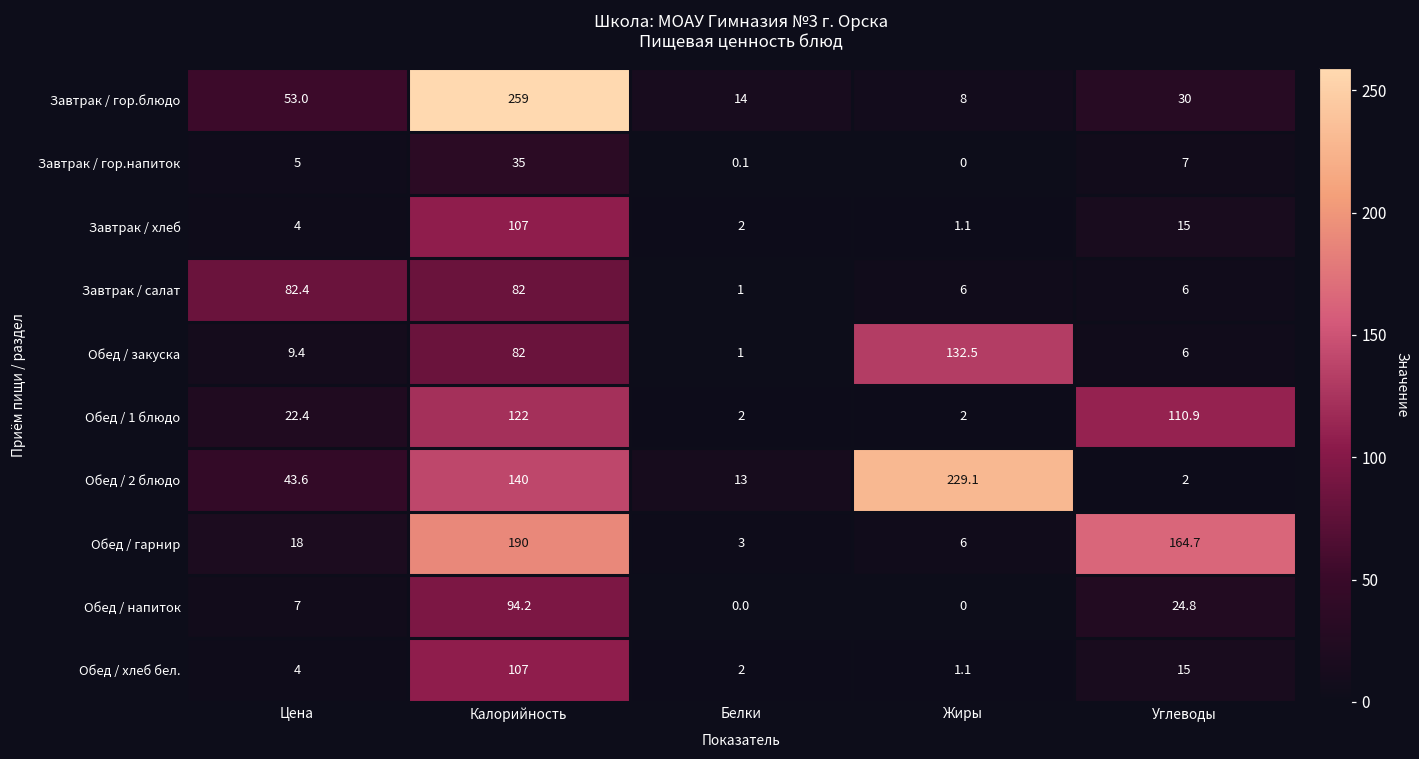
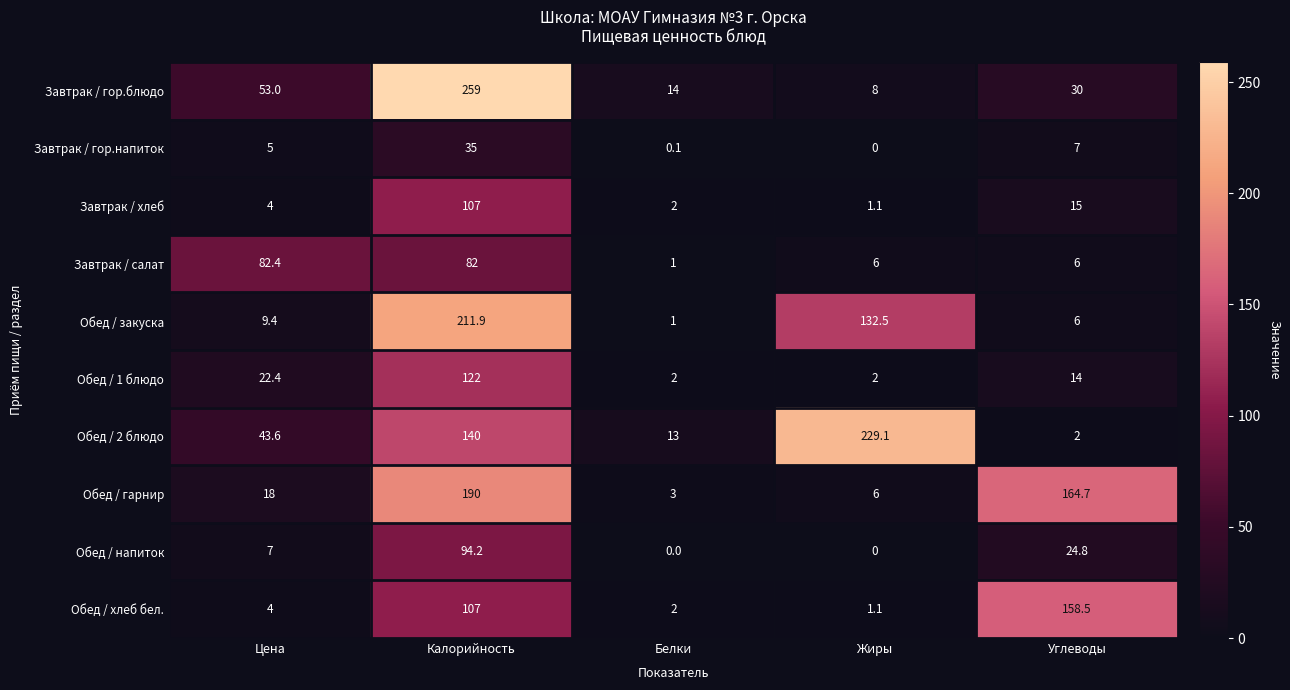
  {
    "Завтрак / гор.блюдо": {
      "Цена": 53.0,
      "Калорийность": 259,
      "Белки": 14,
      "Жиры": 8,
      "Углеводы": 30
    },
    "Завтрак / гор.напиток": {
      "Цена": 5,
      "Калорийность": 35,
      "Белки": 0.1,
      "Жиры": 0,
      "Углеводы": 7
    },
    "Завтрак / хлеб": {
      "Цена": 4,
      "Калорийность": 107,
      "Белки": 2,
      "Жиры": 1.1,
      "Углеводы": 15
    },
    "Завтрак / салат": {
      "Цена": 82.4,
      "Калорийность": 82,
      "Белки": 1,
      "Жиры": 6,
      "Углеводы": 6
    },
    "Обед / закуска": {
      "Цена": 9.4,
-     "Калорийность": 82,
+     "Калорийность": 211.9,
      "Белки": 1,
      "Жиры": 132.5,
      "Углеводы": 6
    },
    "Обед / 1 блюдо": {
      "Цена": 22.4,
      "Калорийность": 122,
      "Белки": 2,
      "Жиры": 2,
-     "Углеводы": 110.9
+     "Углеводы": 14
    },
    "Обед / 2 блюдо": {
      "Цена": 43.6,
      "Калорийность": 140,
      "Белки": 13,
      "Жиры": 229.1,
      "Углеводы": 2
    },
    "Обед / гарнир": {
      "Цена": 18,
      "Калорийность": 190,
      "Белки": 3,
      "Жиры": 6,
      "Углеводы": 164.7
    },
    "Обед / напиток": {
      "Цена": 7,
      "Калорийность": 94.2,
      "Белки": 0.0,
      "Жиры": 0,
      "Углеводы": 24.8
    },
    "Обед / хлеб бел.": {
      "Цена": 4,
      "Калорийность": 107,
      "Белки": 2,
      "Жиры": 1.1,
-     "Углеводы": 15
+     "Углеводы": 158.5
    }
  }
